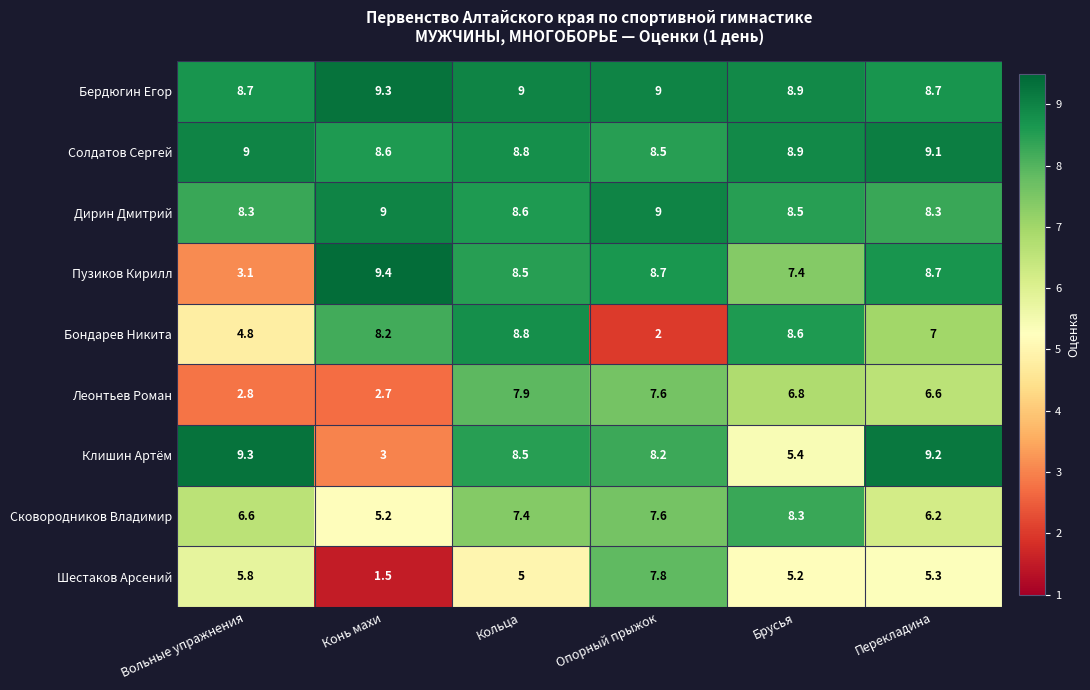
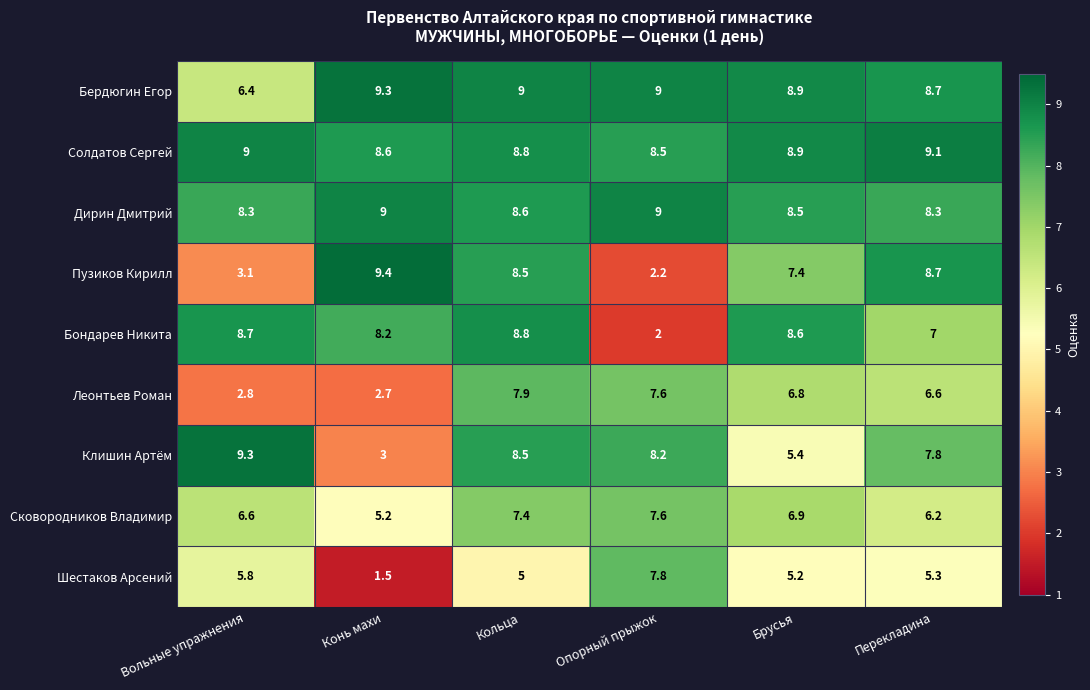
  {
    "Бердюгин Егор": {
-     "Вольные упражнения": 8.7,
+     "Вольные упражнения": 6.4,
      "Конь махи": 9.3,
      "Кольца": 9,
      "Опорный прыжок": 9,
      "Брусья": 8.9,
      "Перекладина": 8.7
    },
    "Солдатов Сергей": {
      "Вольные упражнения": 9,
      "Конь махи": 8.6,
      "Кольца": 8.8,
      "Опорный прыжок": 8.5,
      "Брусья": 8.9,
      "Перекладина": 9.1
    },
    "Дирин Дмитрий": {
      "Вольные упражнения": 8.3,
      "Конь махи": 9,
      "Кольца": 8.6,
      "Опорный прыжок": 9,
      "Брусья": 8.5,
      "Перекладина": 8.3
    },
    "Пузиков Кирилл": {
      "Вольные упражнения": 3.1,
      "Конь махи": 9.4,
      "Кольца": 8.5,
-     "Опорный прыжок": 8.7,
+     "Опорный прыжок": 2.2,
      "Брусья": 7.4,
      "Перекладина": 8.7
    },
    "Бондарев Никита": {
-     "Вольные упражнения": 4.8,
+     "Вольные упражнения": 8.7,
      "Конь махи": 8.2,
      "Кольца": 8.8,
      "Опорный прыжок": 2,
      "Брусья": 8.6,
      "Перекладина": 7
    },
    "Леонтьев Роман": {
      "Вольные упражнения": 2.8,
      "Конь махи": 2.7,
      "Кольца": 7.9,
      "Опорный прыжок": 7.6,
      "Брусья": 6.8,
      "Перекладина": 6.6
    },
    "Клишин Артём": {
      "Вольные упражнения": 9.3,
      "Конь махи": 3,
      "Кольца": 8.5,
      "Опорный прыжок": 8.2,
      "Брусья": 5.4,
-     "Перекладина": 9.2
+     "Перекладина": 7.8
    },
    "Сковородников Владимир": {
      "Вольные упражнения": 6.6,
      "Конь махи": 5.2,
      "Кольца": 7.4,
      "Опорный прыжок": 7.6,
-     "Брусья": 8.3,
+     "Брусья": 6.9,
      "Перекладина": 6.2
    },
    "Шестаков Арсений": {
      "Вольные упражнения": 5.8,
      "Конь махи": 1.5,
      "Кольца": 5,
      "Опорный прыжок": 7.8,
      "Брусья": 5.2,
      "Перекладина": 5.3
    }
  }
